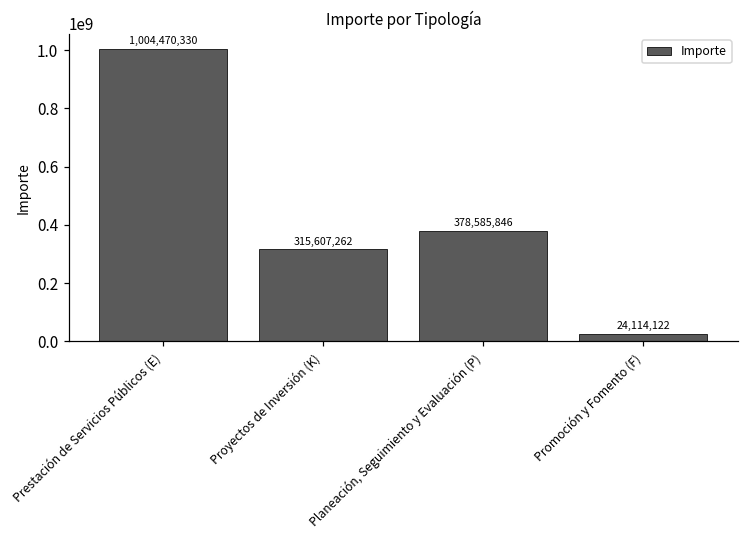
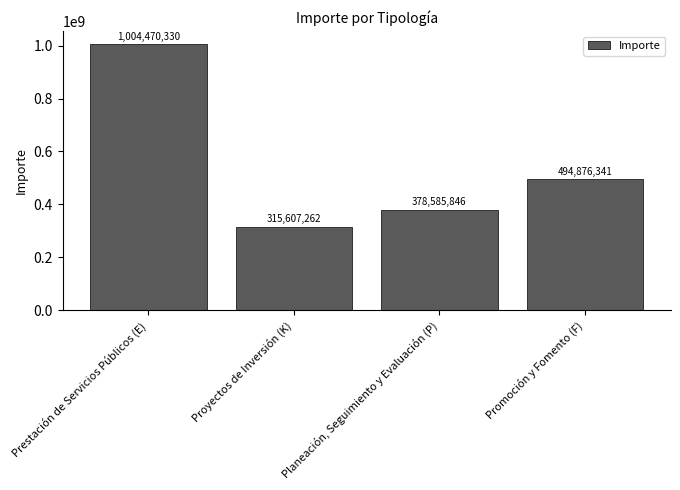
  {
    "Prestación de Servicios Públicos (E)": "1,004,470,330",
    "Proyectos de Inversión (K)": "315,607,262",
    "Planeación, Seguimiento y Evaluación (P)": "378,585,846",
-   "Promoción y Fomento (F)": "24,114,122"
+   "Promoción y Fomento (F)": "494,876,341"
  }
